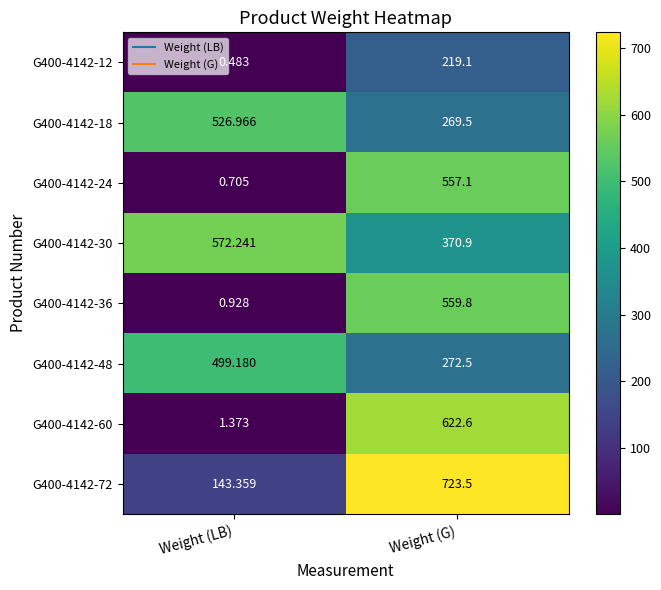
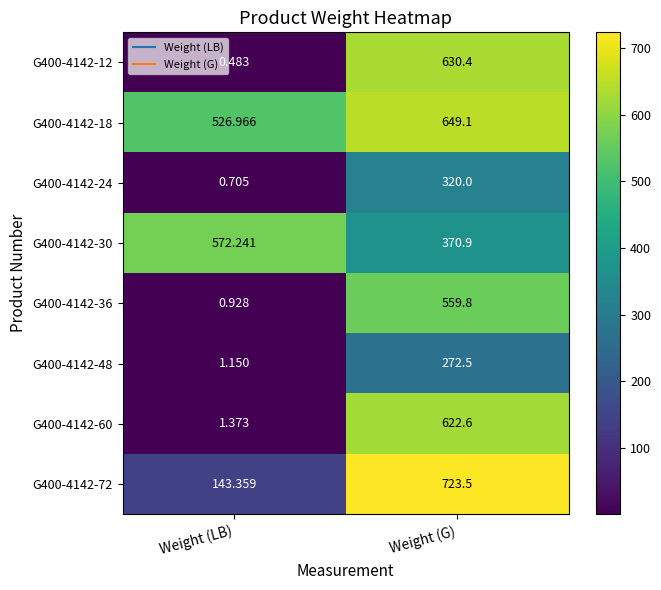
  {
    "G400-4142-12": {
-     "Weight (G)": 219.1
+     "Weight (G)": 630.4
    },
    "G400-4142-18": {
      "Weight (LB)": 526.966,
-     "Weight (G)": 269.5
+     "Weight (G)": 649.1
    },
    "G400-4142-24": {
      "Weight (LB)": 0.705,
-     "Weight (G)": 557.1
+     "Weight (G)": 320.0
    },
    "G400-4142-30": {
      "Weight (LB)": 572.241,
      "Weight (G)": 370.9
    },
    "G400-4142-36": {
      "Weight (LB)": 0.928,
      "Weight (G)": 559.8
    },
    "G400-4142-48": {
-     "Weight (LB)": 499.180,
+     "Weight (LB)": 1.150,
      "Weight (G)": 272.5
    },
    "G400-4142-60": {
      "Weight (LB)": 1.373,
      "Weight (G)": 622.6
    },
    "G400-4142-72": {
      "Weight (LB)": 143.359,
      "Weight (G)": 723.5
    }
  }
